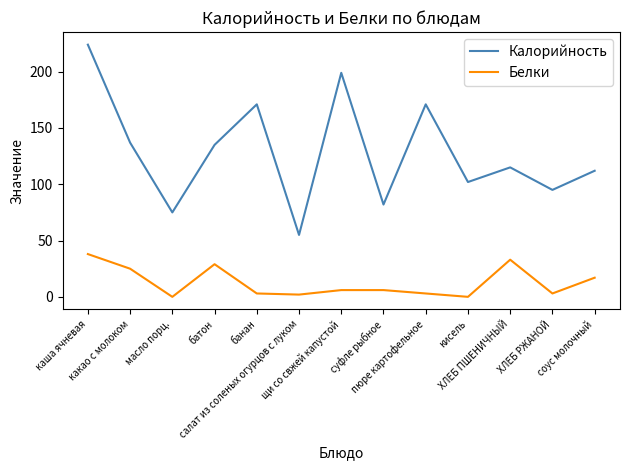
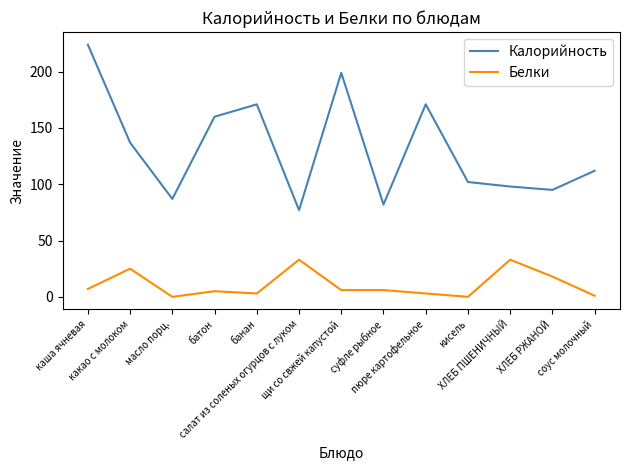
  {
    "Калорийность": {
      "каша ячневая": 224,
      "какао с молоком": 137,
-     "масло порц.": 75,
-     "батон": 135,
+     "масло порц.": 87,
+     "батон": 160,
      "банан": 171,
-     "салат из соленых огурцов с луком": 55,
+     "салат из соленых огурцов с луком": 77,
      "щи со свжей капустой": 199,
      "суфле рыбное": 82,
      "пюре картофельное": 171,
      "кисель": 102,
-     "ХЛЕБ ПШЕНИЧНЫЙ": 115,
+     "ХЛЕБ ПШЕНИЧНЫЙ": 98,
      "ХЛЕБ РЖАНОЙ": 95,
      "соус молочный": 112
    },
    "Белки": {
-     "каша ячневая": 38,
+     "каша ячневая": 7,
      "какао с молоком": 25,
      "масло порц.": 0,
-     "батон": 29,
+     "батон": 5,
      "банан": 3,
-     "салат из соленых огурцов с луком": 2,
+     "салат из соленых огурцов с луком": 33,
      "щи со свжей капустой": 6,
      "суфле рыбное": 6,
      "пюре картофельное": 3,
      "кисель": 0,
      "ХЛЕБ ПШЕНИЧНЫЙ": 33,
-     "ХЛЕБ РЖАНОЙ": 3,
-     "соус молочный": 17
+     "ХЛЕБ РЖАНОЙ": 18,
+     "соус молочный": 1
    }
  }
